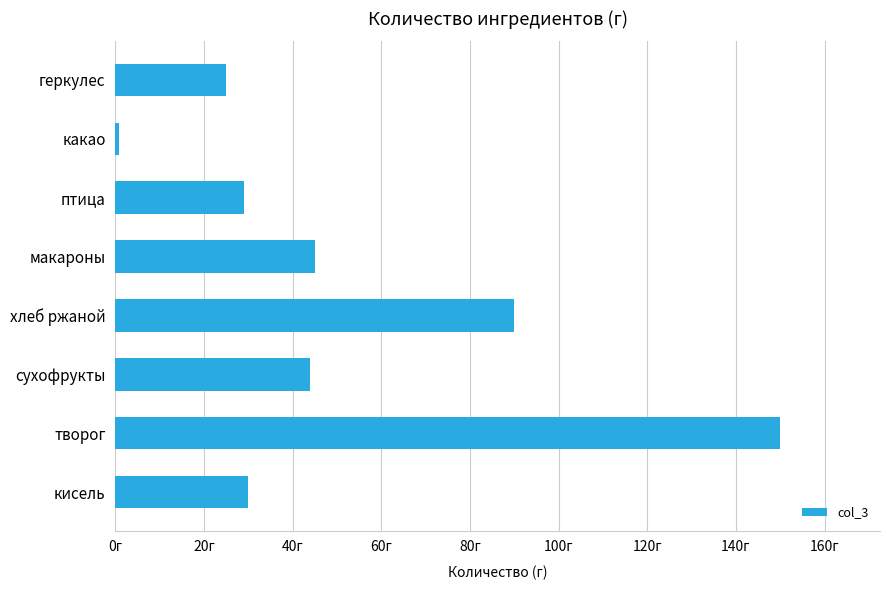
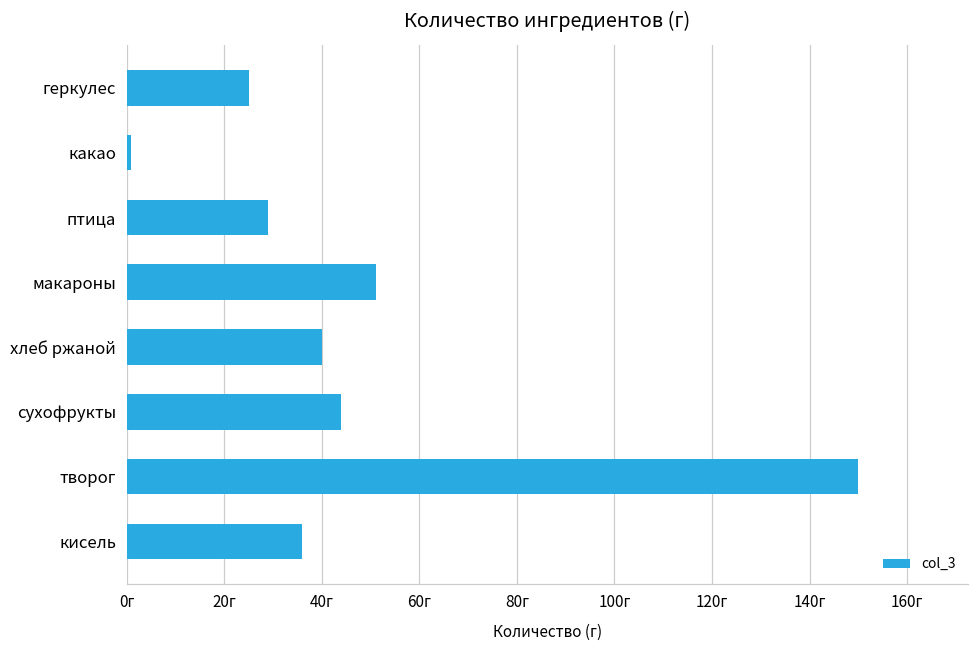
  {
    "геркулес": "25г",
    "какао": "1г",
    "птица": "29г",
-   "макароны": "45г",
-   "хлеб ржаной": "90г",
+   "макароны": "51г",
+   "хлеб ржаной": "40г",
    "сухофрукты": "44г",
    "творог": "150г",
-   "кисель": "30г"
+   "кисель": "36г"
  }
